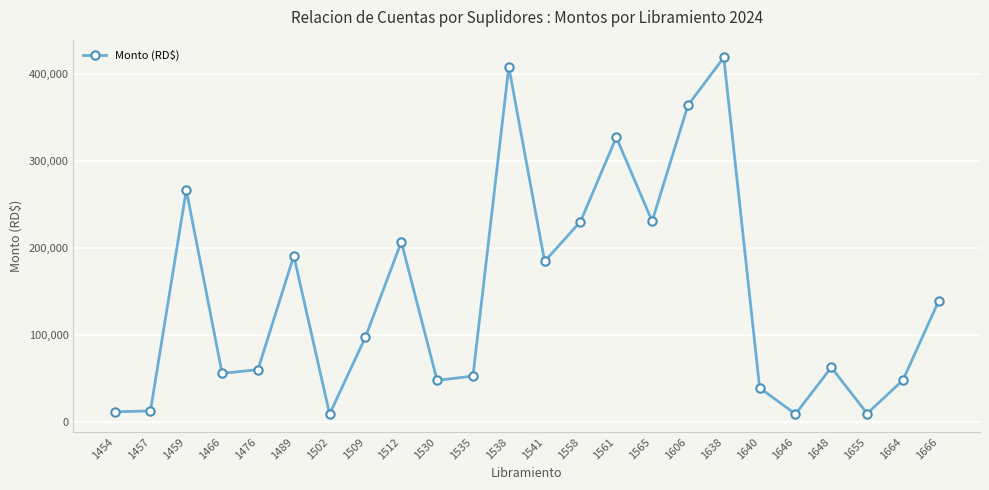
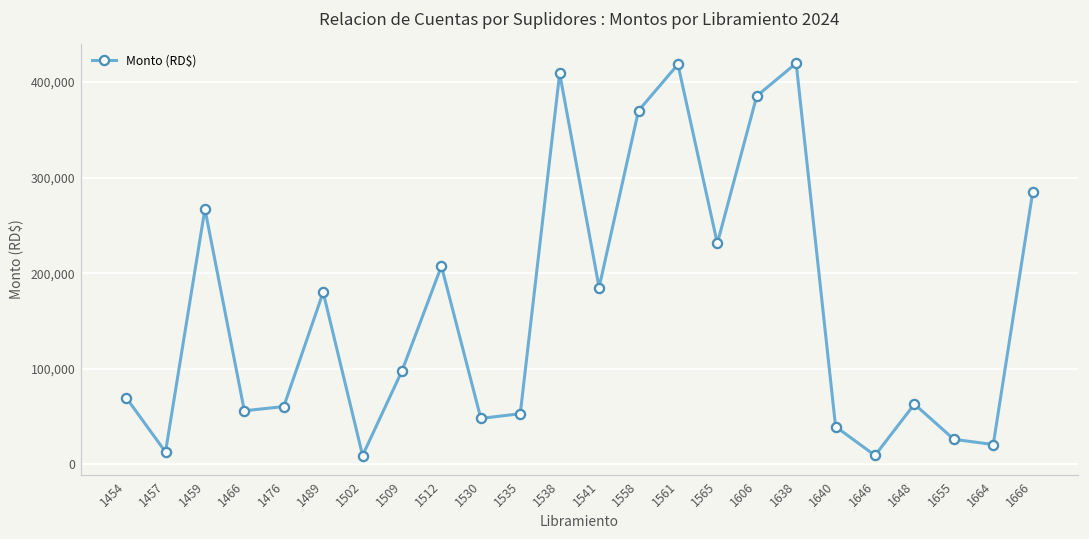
  {
-   "1454": "10,000",
+   "1454": "70,000",
    "1457": "10,000",
    "1459": "270,000",
    "1466": "60,000",
    "1476": "60,000",
-   "1489": "190,000",
+   "1489": "180,000",
    "1502": "10,000",
    "1509": "100,000",
    "1512": "210,000",
    "1530": "50,000",
    "1535": "50,000",
    "1538": "410,000",
    "1541": "180,000",
-   "1558": "230,000",
-   "1561": "330,000",
+   "1558": "370,000",
+   "1561": "420,000",
    "1565": "230,000",
-   "1606": "360,000",
+   "1606": "390,000",
    "1638": "420,000",
    "1640": "40,000",
    "1646": "10,000",
    "1648": "60,000",
-   "1655": "10,000",
-   "1664": "50,000",
-   "1666": "140,000"
+   "1655": "30,000",
+   "1664": "20,000",
+   "1666": "280,000"
  }
